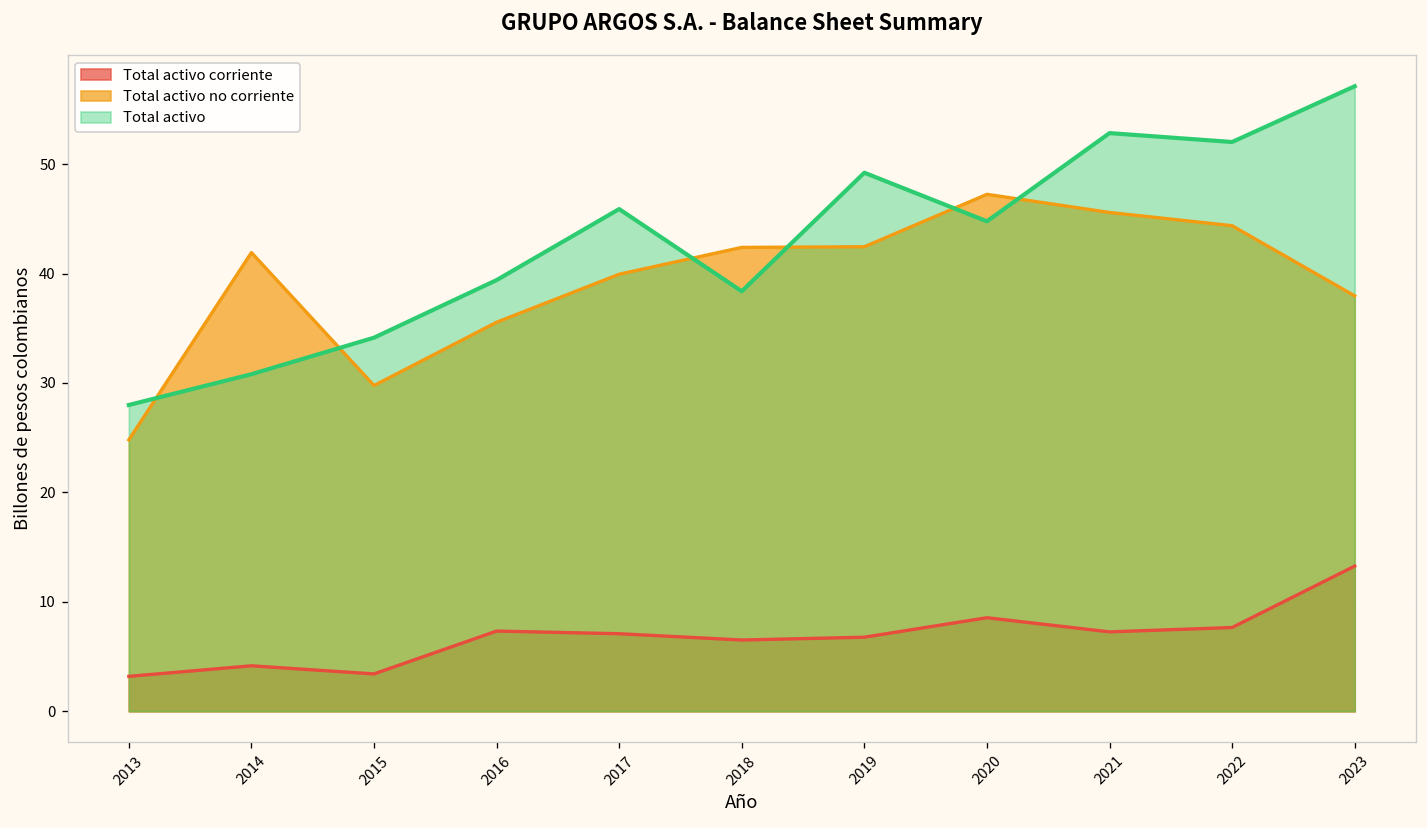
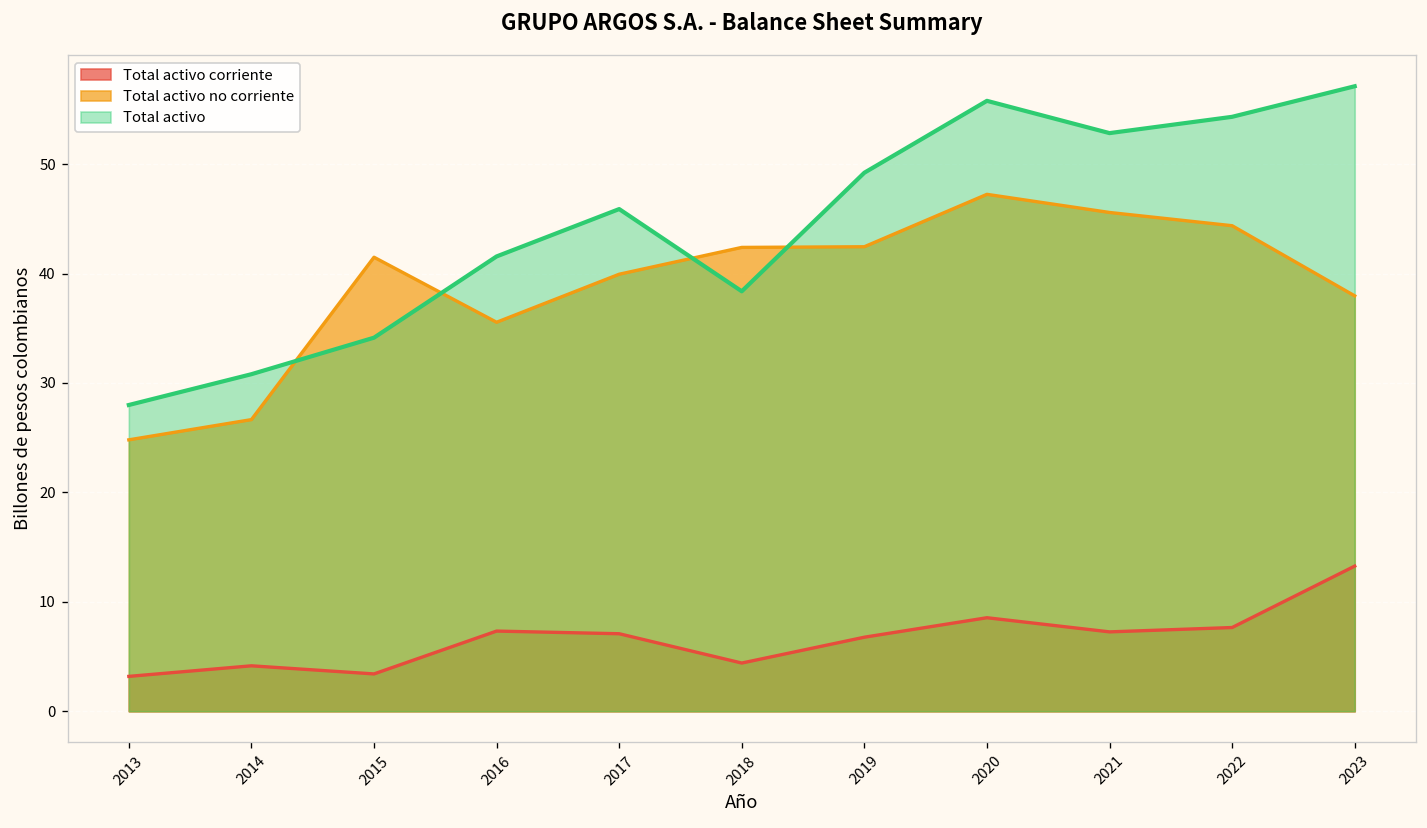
  {
    "Total activo corriente": {
      "2013": 3,
      "2014": 4,
      "2015": 3,
      "2016": 7,
      "2017": 7,
-     "2018": 7,
+     "2018": 4,
      "2019": 7,
      "2020": 9,
      "2021": 7,
      "2022": 8,
      "2023": 13
    },
    "Total activo no corriente": {
      "2013": 25,
-     "2014": 42,
-     "2015": 30,
+     "2014": 27,
+     "2015": 41,
      "2016": 36,
      "2017": 40,
      "2018": 42,
      "2019": 42,
      "2020": 47,
      "2021": 46,
      "2022": 44,
      "2023": 38
    },
    "Total activo": {
      "2013": 28,
      "2014": 31,
      "2015": 34,
-     "2016": 39,
+     "2016": 42,
      "2017": 46,
      "2018": 38,
      "2019": 49,
-     "2020": 45,
+     "2020": 56,
      "2021": 53,
-     "2022": 52,
+     "2022": 54,
      "2023": 57
    }
  }
